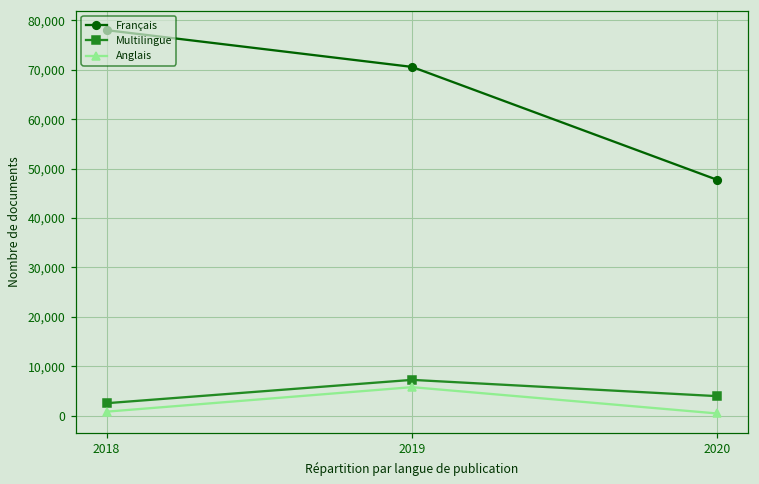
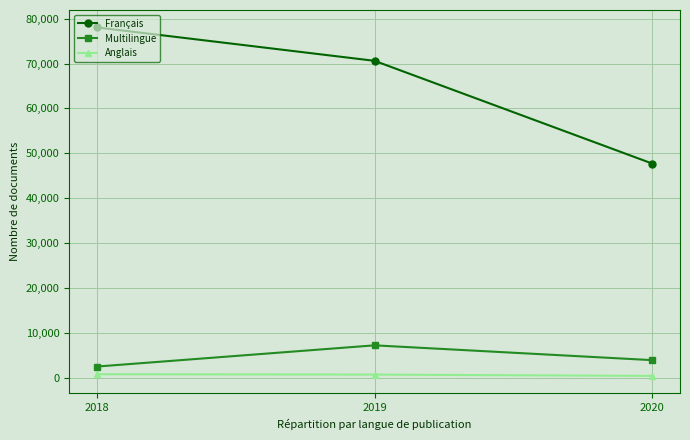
  {
    "Français": {
      "2019": "71,000",
      "2020": "48,000"
    },
    "Multilingue": {
      "2018": "3,000",
      "2019": "7,000",
      "2020": "4,000"
    },
    "Anglais": {
      "2018": "1,000",
-     "2019": "6,000",
+     "2019": "1,000",
      "2020": "0"
    }
  }
